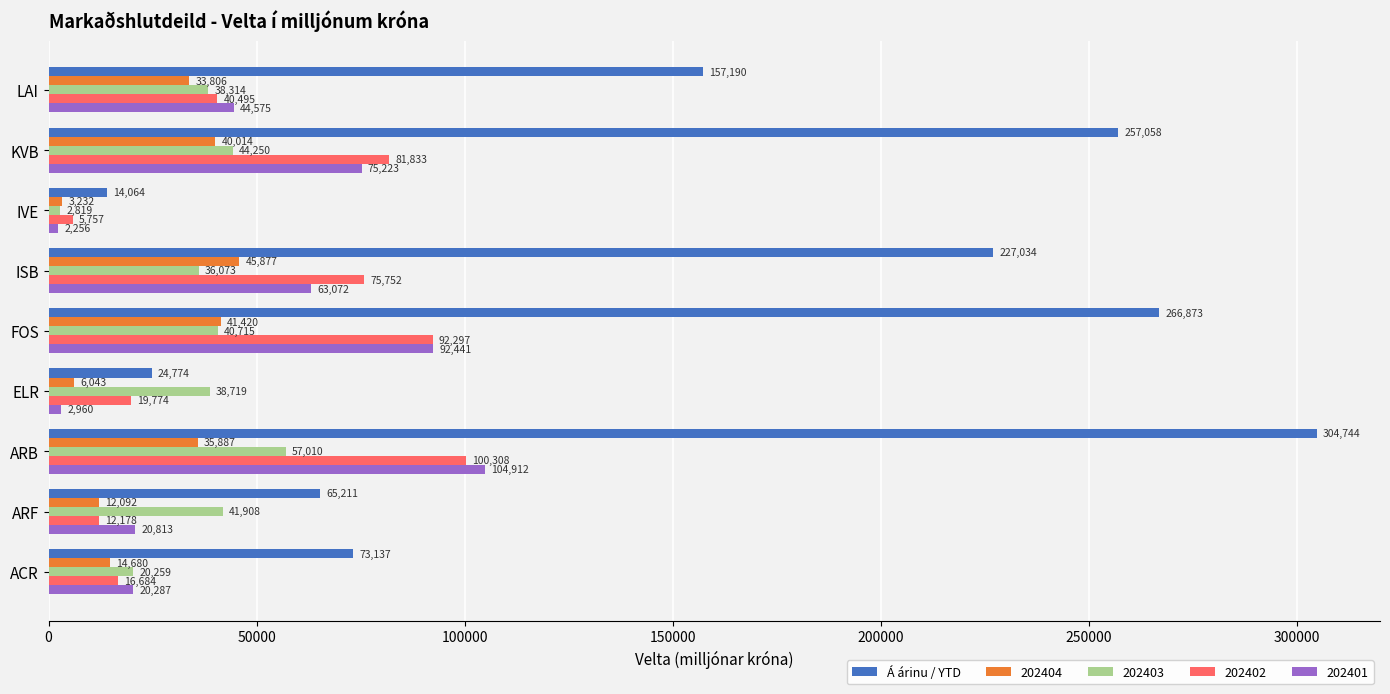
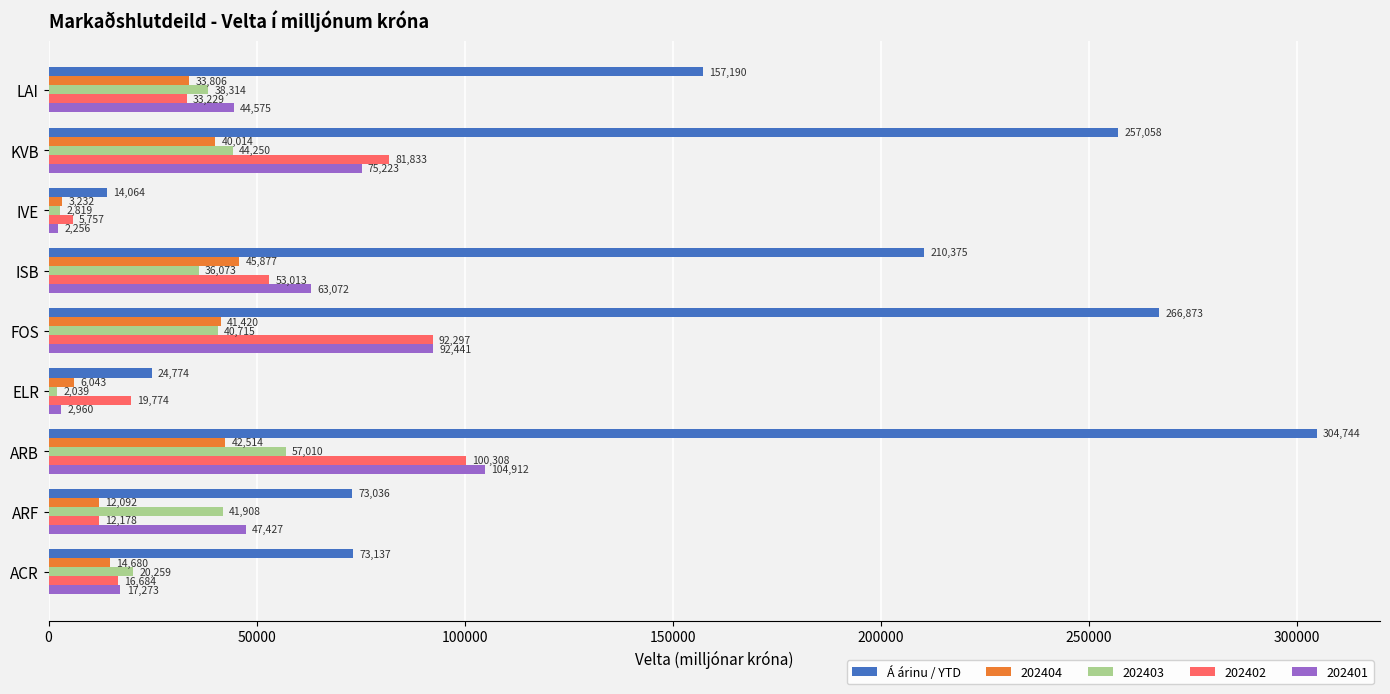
  {
    "Á árinu / YTD": {
      "LAI": "157,190",
      "KVB": "257,058",
      "IVE": "14,064",
-     "ISB": "227,034",
+     "ISB": "210,375",
      "FOS": "266,873",
      "ELR": "24,774",
      "ARB": "304,744",
-     "ARF": "65,211",
+     "ARF": "73,036",
      "ACR": "73,137"
    },
    "202404": {
      "LAI": "33,806",
      "KVB": "40,014",
      "IVE": "3,232",
      "ISB": "45,877",
      "FOS": "41,420",
      "ELR": "6,043",
-     "ARB": "35,887",
+     "ARB": "42,514",
      "ARF": "12,092",
      "ACR": "14,680"
    },
    "202403": {
      "LAI": "38,314",
      "KVB": "44,250",
      "IVE": "2,819",
      "ISB": "36,073",
      "FOS": "40,715",
-     "ELR": "38,719",
+     "ELR": "2,039",
      "ARB": "57,010",
      "ARF": "41,908",
      "ACR": "20,259"
    },
    "202402": {
-     "LAI": "40,495",
+     "LAI": "33,229",
      "KVB": "81,833",
      "IVE": "5,757",
-     "ISB": "75,752",
+     "ISB": "53,013",
      "FOS": "92,297",
      "ELR": "19,774",
      "ARB": "100,308",
      "ARF": "12,178",
      "ACR": "16,684"
    },
    "202401": {
      "LAI": "44,575",
      "KVB": "75,223",
      "IVE": "2,256",
      "ISB": "63,072",
      "FOS": "92,441",
      "ELR": "2,960",
      "ARB": "104,912",
-     "ARF": "20,813",
-     "ACR": "20,287"
+     "ARF": "47,427",
+     "ACR": "17,273"
    }
  }
